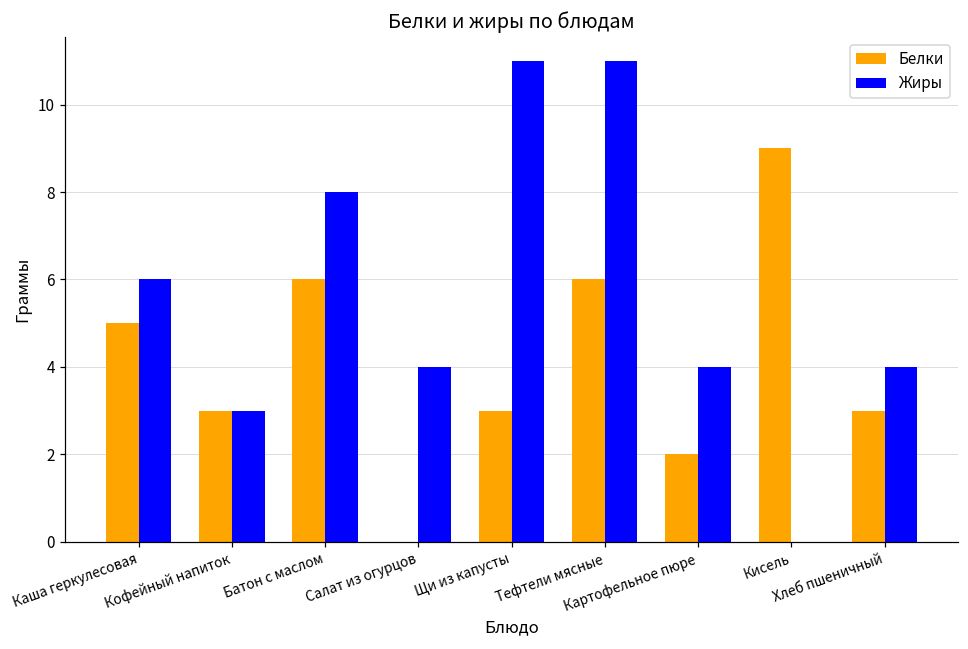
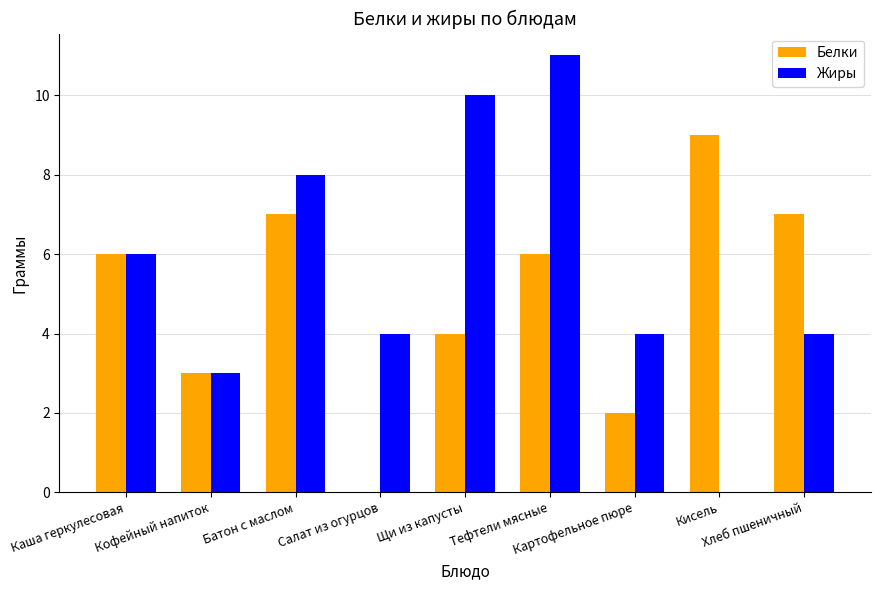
  {
    "Белки": {
-     "Каша геркулесовая": 5,
+     "Каша геркулесовая": 6,
      "Кофейный напиток": 3,
-     "Батон с маслом": 6,
+     "Батон с маслом": 7,
      "Салат из огурцов": 0,
-     "Щи из капусты": 3,
+     "Щи из капусты": 4,
      "Тефтели мясные": 6,
      "Картофельное пюре": 2,
      "Кисель": 9,
-     "Хлеб пшеничный": 3
+     "Хлеб пшеничный": 7
    },
    "Жиры": {
      "Каша геркулесовая": 6,
      "Кофейный напиток": 3,
      "Батон с маслом": 8,
      "Салат из огурцов": 4,
-     "Щи из капусты": 11,
+     "Щи из капусты": 10,
      "Тефтели мясные": 11,
      "Картофельное пюре": 4,
      "Кисель": 0,
      "Хлеб пшеничный": 4
    }
  }
